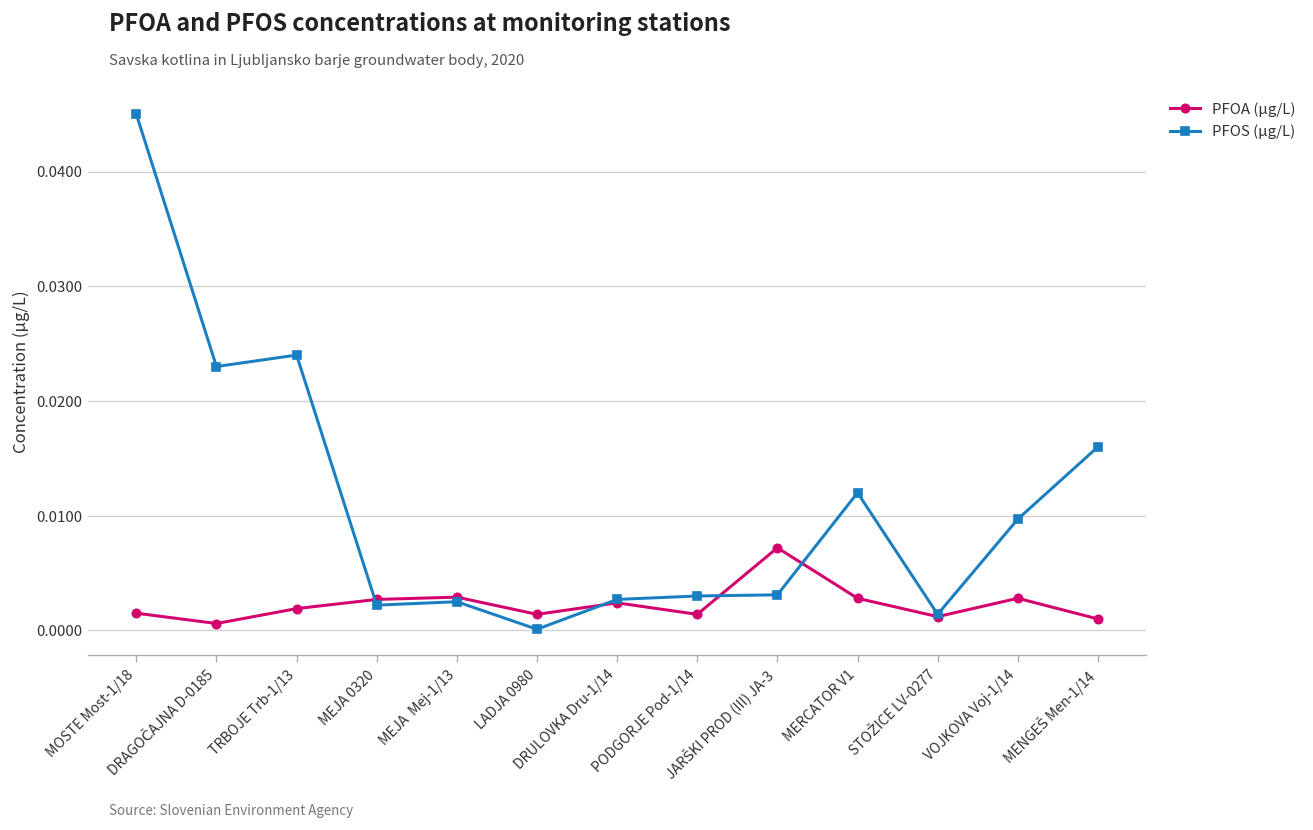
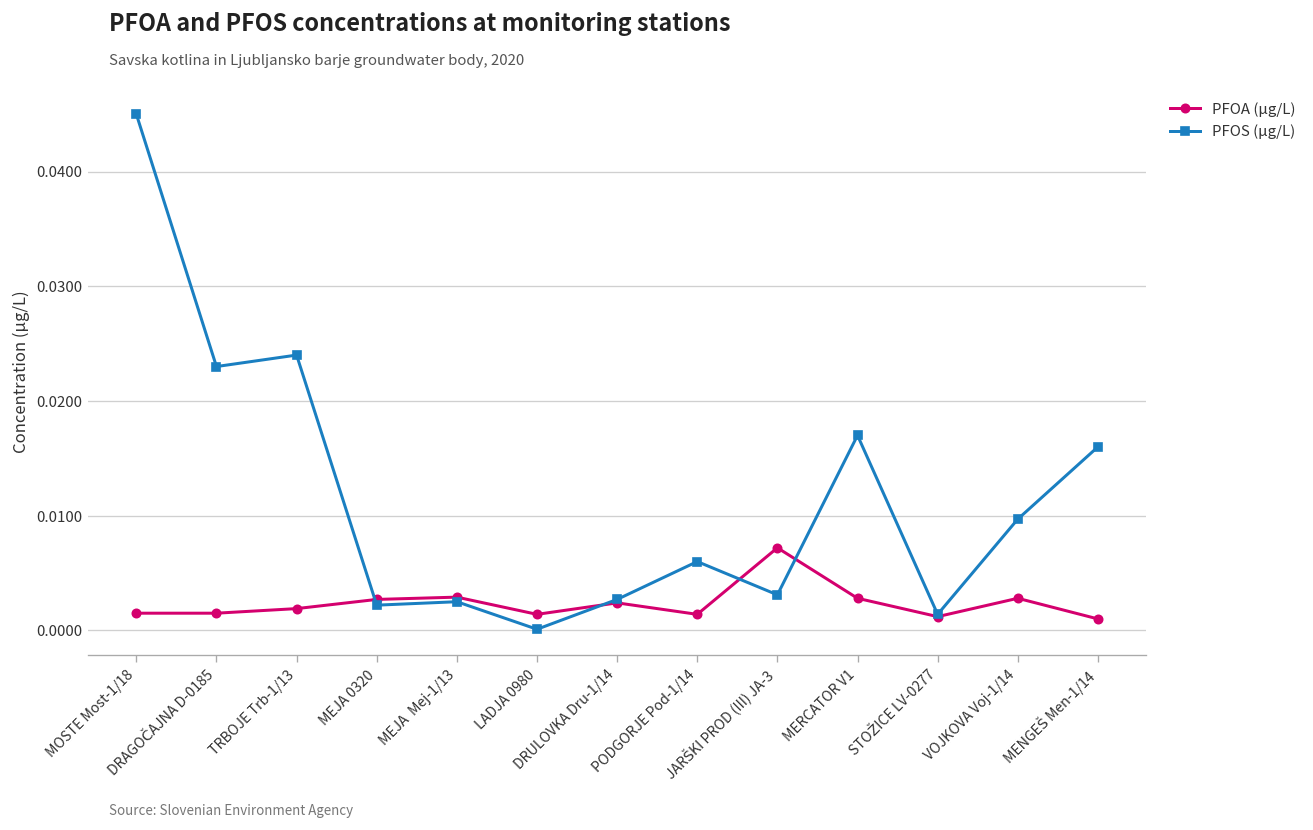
  {
    "PFOA (µg/L)": {
      "MOSTE Most-1/18": 0.002,
-     "DRAGOČAJNA D-0185": 0.001,
+     "DRAGOČAJNA D-0185": 0.002,
      "TRBOJE Trb-1/13": 0.002,
      "MEJA 0320": 0.003,
      "MEJA Mej-1/13": 0.003,
      "LADJA 0980": 0.001,
      "DRULOVKA Dru-1/14": 0.002,
      "PODGORJE Pod-1/14": 0.001,
      "JARŠKI PROD (III) JA-3": 0.007,
      "MERCATOR V1": 0.003,
      "VOJKOVA Voj-1/14": 0.003,
      "MENGEŠ Men-1/14": 0.001
    },
    "PFOS (µg/L)": {
      "MOSTE Most-1/18": 0.045,
      "DRAGOČAJNA D-0185": 0.023,
      "TRBOJE Trb-1/13": 0.024,
      "MEJA 0320": 0.002,
      "MEJA Mej-1/13": 0.003,
      "LADJA 0980": 0.000,
      "DRULOVKA Dru-1/14": 0.003,
-     "PODGORJE Pod-1/14": 0.003,
+     "PODGORJE Pod-1/14": 0.006,
      "JARŠKI PROD (III) JA-3": 0.003,
-     "MERCATOR V1": 0.012,
+     "MERCATOR V1": 0.017,
      "VOJKOVA Voj-1/14": 0.010,
      "MENGEŠ Men-1/14": 0.016
    }
  }
